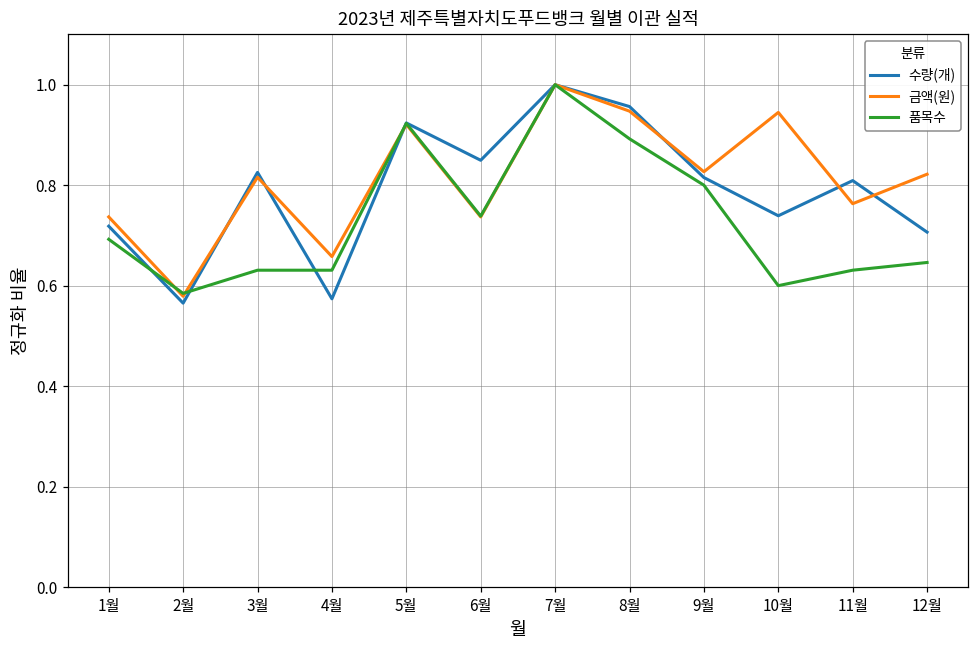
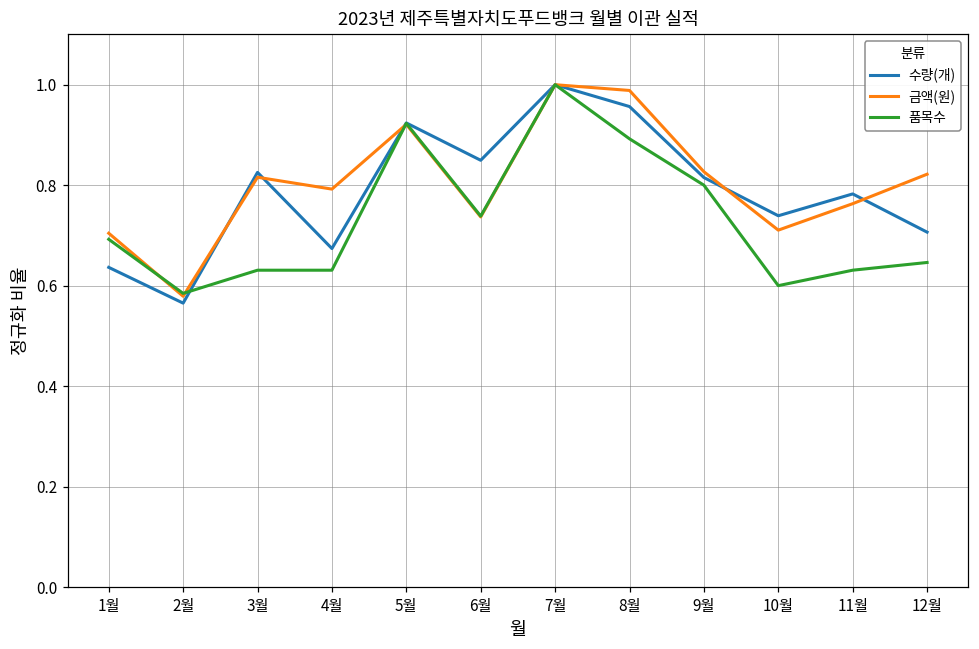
  {
    "수량(개)": {
-     "1월": 0.72,
+     "1월": 0.64,
      "2월": 0.57,
      "3월": 0.83,
-     "4월": 0.57,
+     "4월": 0.67,
      "6월": 0.85,
      "8월": 0.96,
      "9월": 0.82,
      "10월": 0.74,
-     "11월": 0.81,
+     "11월": 0.78,
      "12월": 0.71
    },
    "금액(원)": {
-     "1월": 0.74,
+     "1월": 0.70,
      "2월": 0.58,
      "3월": 0.82,
-     "4월": 0.66,
-     "8월": 0.95,
+     "4월": 0.79,
+     "8월": 0.99,
      "9월": 0.83,
-     "10월": 0.94,
+     "10월": 0.71,
      "11월": 0.76,
      "12월": 0.82
    },
    "품목수": {
      "1월": 0.69,
      "2월": 0.58,
      "3월": 0.63,
      "4월": 0.63,
      "8월": 0.89,
      "9월": 0.80,
      "10월": 0.60,
      "11월": 0.63,
      "12월": 0.65
    }
  }
